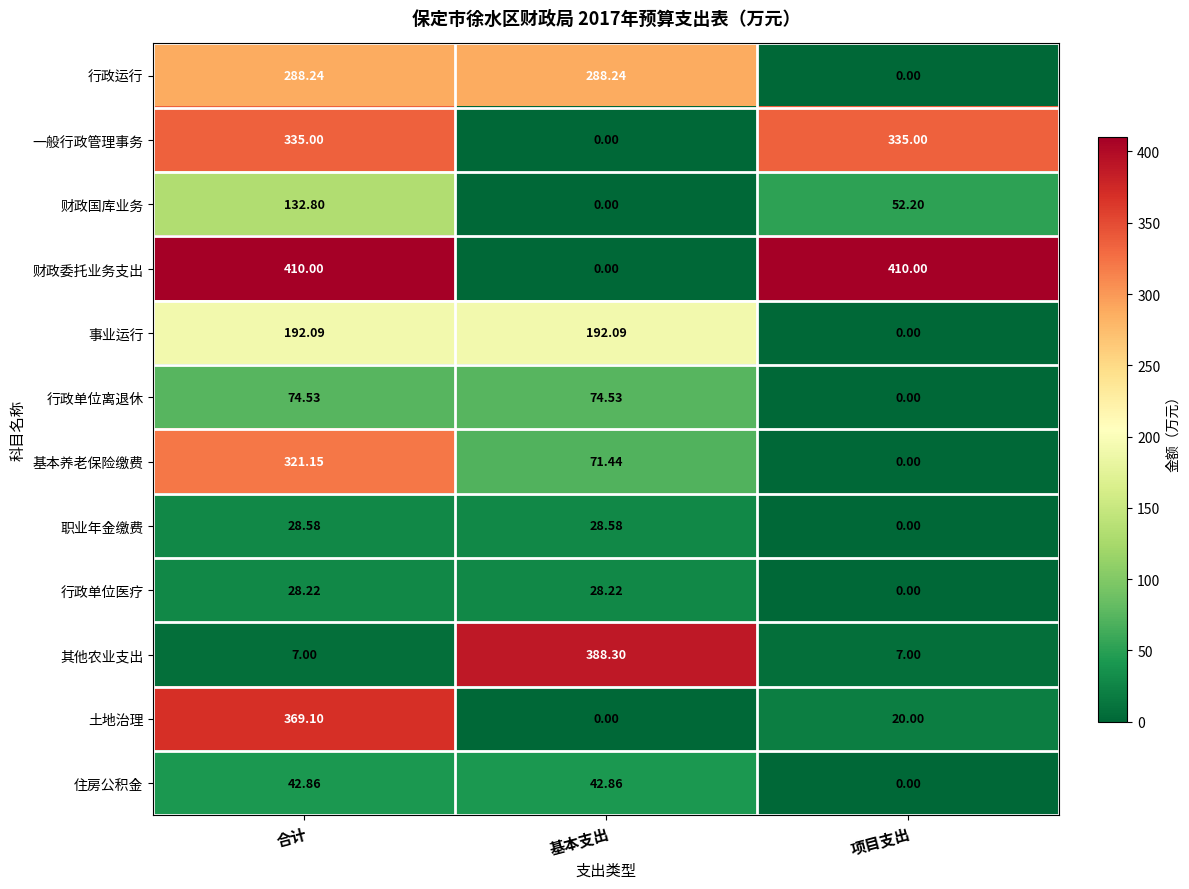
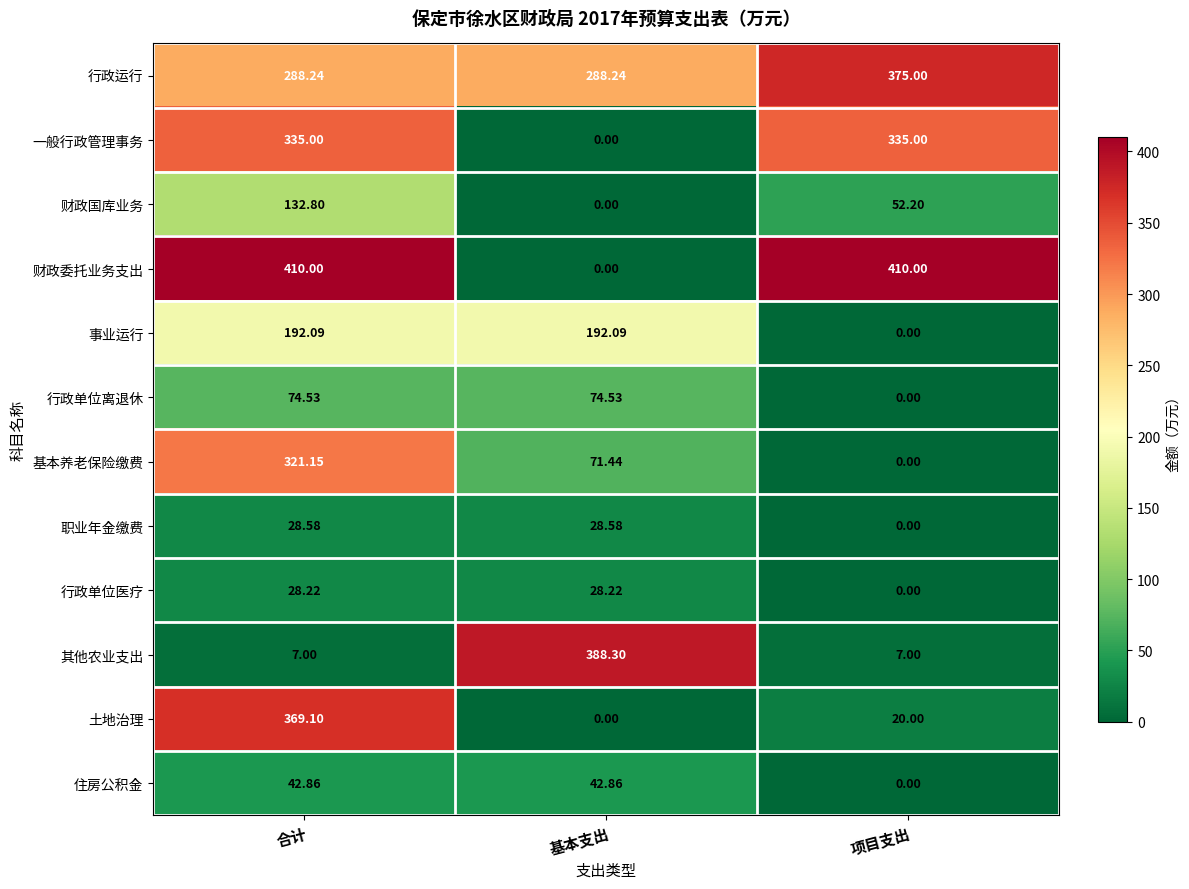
  {
    "行政运行": {
      "合计": 288.24,
      "基本支出": 288.24,
-     "项目支出": 0.00
+     "项目支出": 375.00
    },
    "一般行政管理事务": {
      "合计": 335.00,
      "基本支出": 0.00,
      "项目支出": 335.00
    },
    "财政国库业务": {
      "合计": 132.80,
      "基本支出": 0.00,
      "项目支出": 52.20
    },
    "财政委托业务支出": {
      "合计": 410.00,
      "基本支出": 0.00,
      "项目支出": 410.00
    },
    "事业运行": {
      "合计": 192.09,
      "基本支出": 192.09,
      "项目支出": 0.00
    },
    "行政单位离退休": {
      "合计": 74.53,
      "基本支出": 74.53,
      "项目支出": 0.00
    },
    "基本养老保险缴费": {
      "合计": 321.15,
      "基本支出": 71.44,
      "项目支出": 0.00
    },
    "职业年金缴费": {
      "合计": 28.58,
      "基本支出": 28.58,
      "项目支出": 0.00
    },
    "行政单位医疗": {
      "合计": 28.22,
      "基本支出": 28.22,
      "项目支出": 0.00
    },
    "其他农业支出": {
      "合计": 7.00,
      "基本支出": 388.30,
      "项目支出": 7.00
    },
    "土地治理": {
      "合计": 369.10,
      "基本支出": 0.00,
      "项目支出": 20.00
    },
    "住房公积金": {
      "合计": 42.86,
      "基本支出": 42.86,
      "项目支出": 0.00
    }
  }
